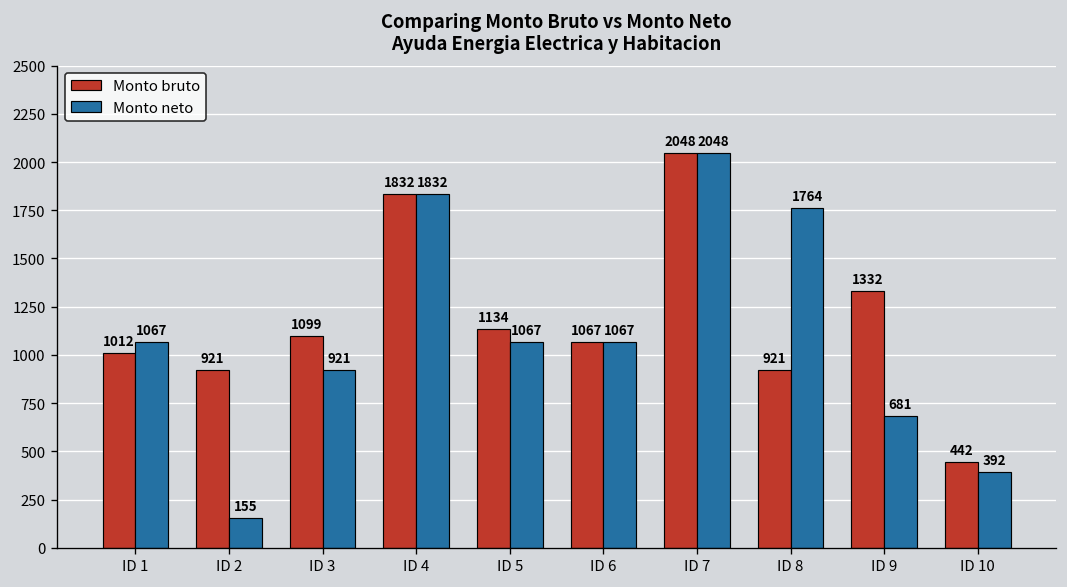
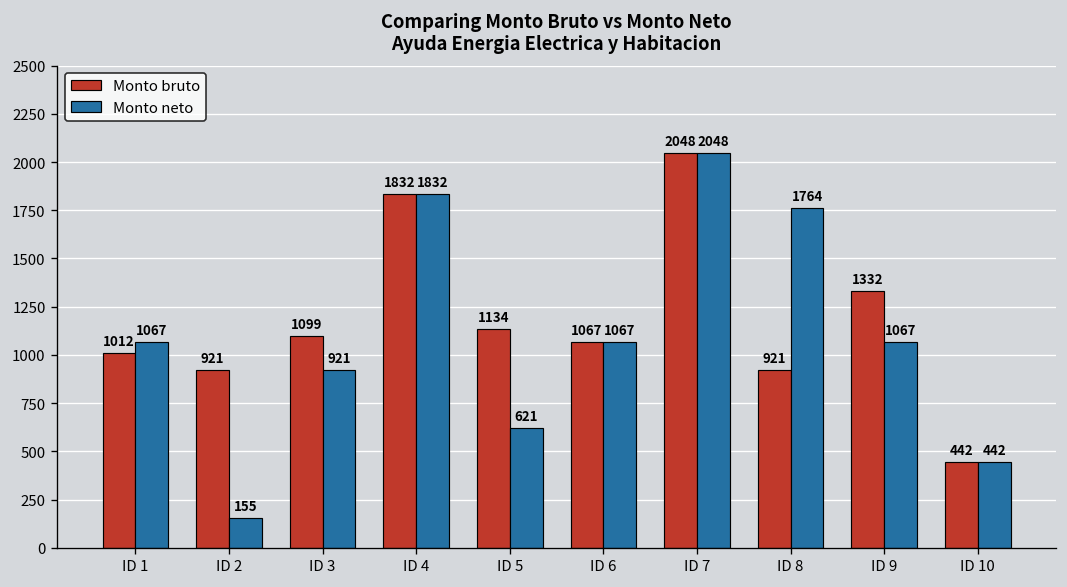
  {
    "Monto bruto": {
      "ID 1": 1012,
      "ID 2": 921,
      "ID 3": 1099,
      "ID 4": 1832,
      "ID 5": 1134,
      "ID 6": 1067,
      "ID 7": 2048,
      "ID 8": 921,
      "ID 9": 1332,
      "ID 10": 442
    },
    "Monto neto": {
      "ID 1": 1067,
      "ID 2": 155,
      "ID 3": 921,
      "ID 4": 1832,
-     "ID 5": 1067,
+     "ID 5": 621,
      "ID 6": 1067,
      "ID 7": 2048,
      "ID 8": 1764,
-     "ID 9": 681,
-     "ID 10": 392
+     "ID 9": 1067,
+     "ID 10": 442
    }
  }
